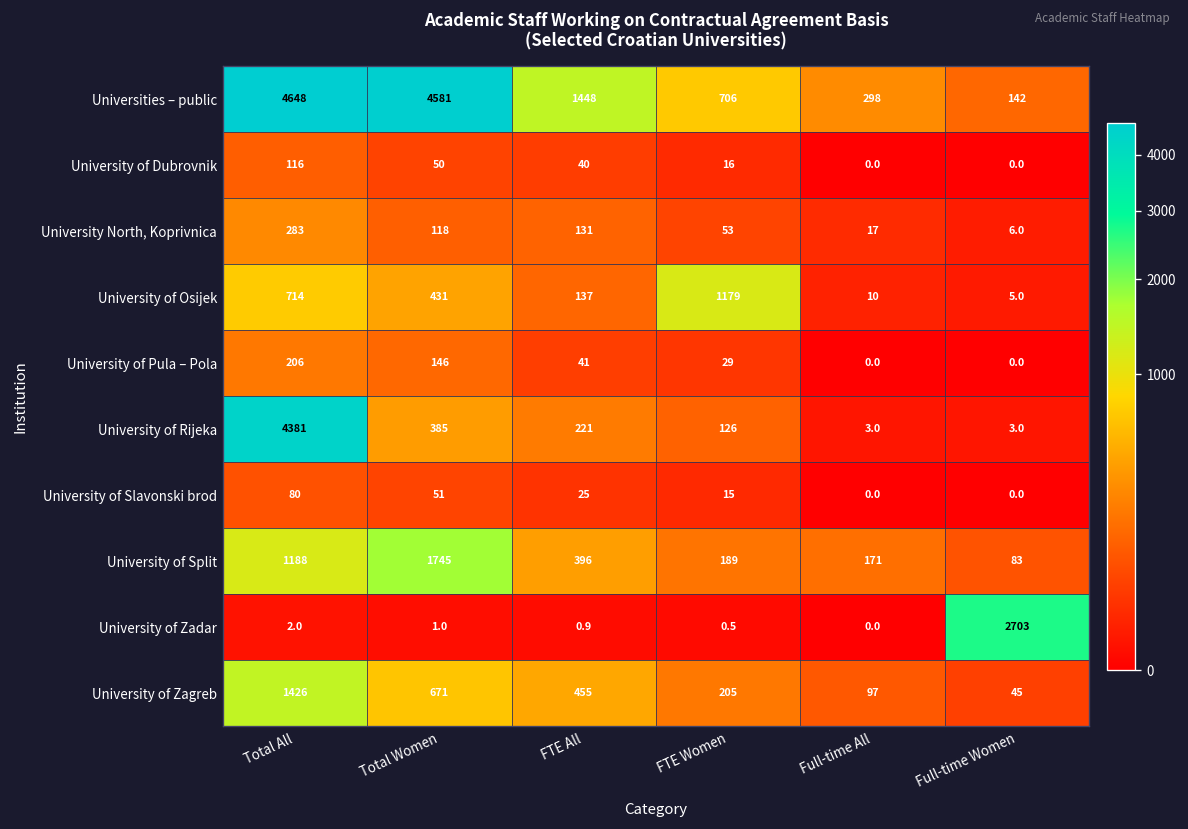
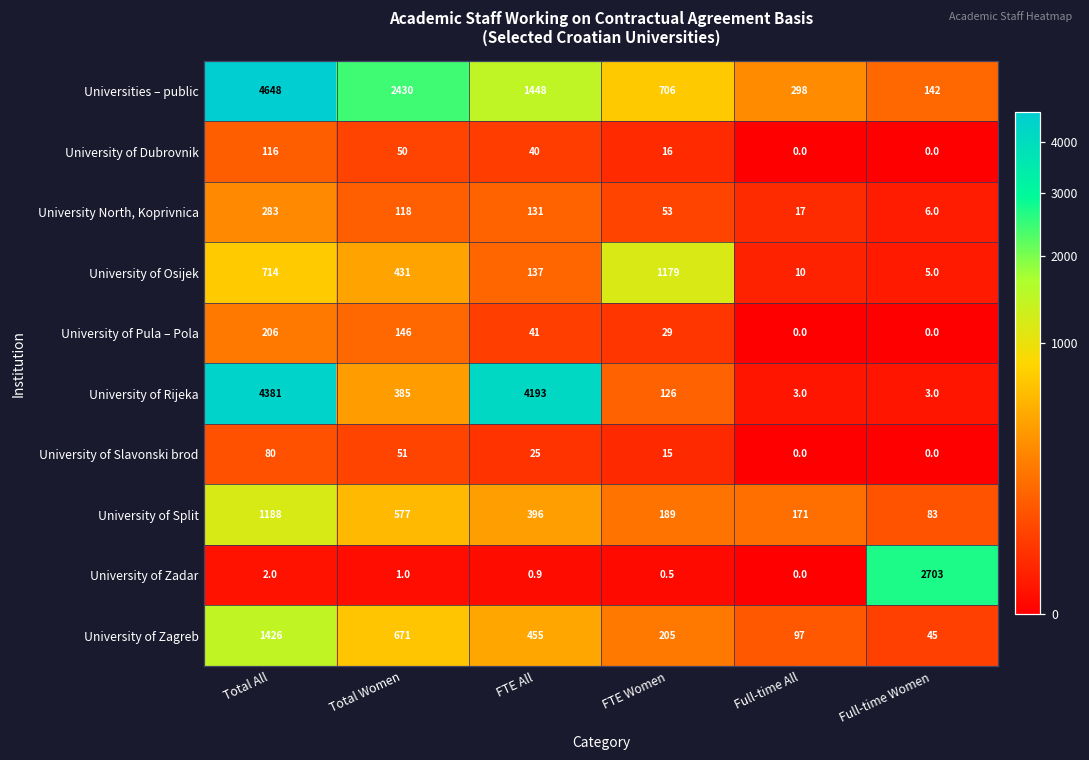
  {
    "Universities – public": {
      "Total All": 4648,
-     "Total Women": 4581,
+     "Total Women": 2430,
      "FTE All": 1448,
      "FTE Women": 706,
      "Full-time All": 298,
      "Full-time Women": 142
    },
    "University of Dubrovnik": {
      "Total All": 116,
      "Total Women": 50,
      "FTE All": 40,
      "FTE Women": 16,
      "Full-time All": 0.0,
      "Full-time Women": 0.0
    },
    "University North, Koprivnica": {
      "Total All": 283,
      "Total Women": 118,
      "FTE All": 131,
      "FTE Women": 53,
      "Full-time All": 17,
      "Full-time Women": 6.0
    },
    "University of Osijek": {
      "Total All": 714,
      "Total Women": 431,
      "FTE All": 137,
      "FTE Women": 1179,
      "Full-time All": 10,
      "Full-time Women": 5.0
    },
    "University of Pula – Pola": {
      "Total All": 206,
      "Total Women": 146,
      "FTE All": 41,
      "FTE Women": 29,
      "Full-time All": 0.0,
      "Full-time Women": 0.0
    },
    "University of Rijeka": {
      "Total All": 4381,
      "Total Women": 385,
-     "FTE All": 221,
+     "FTE All": 4193,
      "FTE Women": 126,
      "Full-time All": 3.0,
      "Full-time Women": 3.0
    },
    "University of Slavonski brod": {
      "Total All": 80,
      "Total Women": 51,
      "FTE All": 25,
      "FTE Women": 15,
      "Full-time All": 0.0,
      "Full-time Women": 0.0
    },
    "University of Split": {
      "Total All": 1188,
-     "Total Women": 1745,
+     "Total Women": 577,
      "FTE All": 396,
      "FTE Women": 189,
      "Full-time All": 171,
      "Full-time Women": 83
    },
    "University of Zadar": {
      "Total All": 2.0,
      "Total Women": 1.0,
      "FTE All": 0.9,
      "FTE Women": 0.5,
      "Full-time All": 0.0,
      "Full-time Women": 2703
    },
    "University of Zagreb": {
      "Total All": 1426,
      "Total Women": 671,
      "FTE All": 455,
      "FTE Women": 205,
      "Full-time All": 97,
      "Full-time Women": 45
    }
  }
